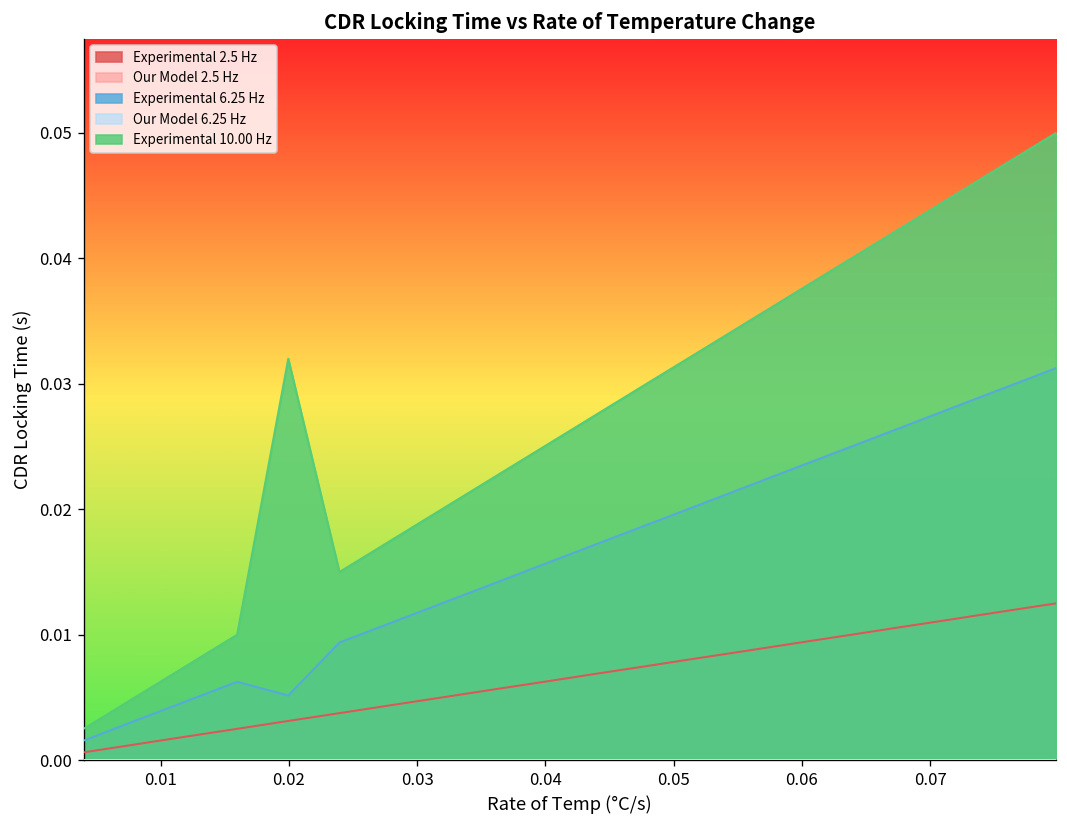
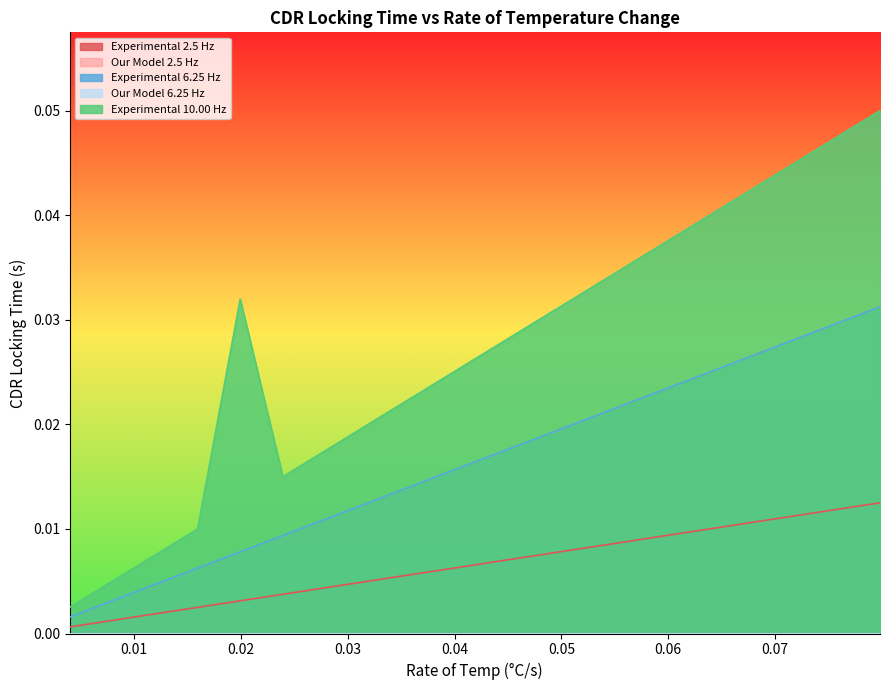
  {
    "Experimental 2.5 Hz": {
      "0.02": 0.0031
    },
    "Our Model 6.25 Hz": {
      "0.02": 0.0000
    },
    "Experimental 6.25 Hz": {
-     "0.02": 0.0052
+     "0.02": 0.0078
    },
    "Experimental 10.00 Hz": {
      "0.02": 0.0320
    }
  }
